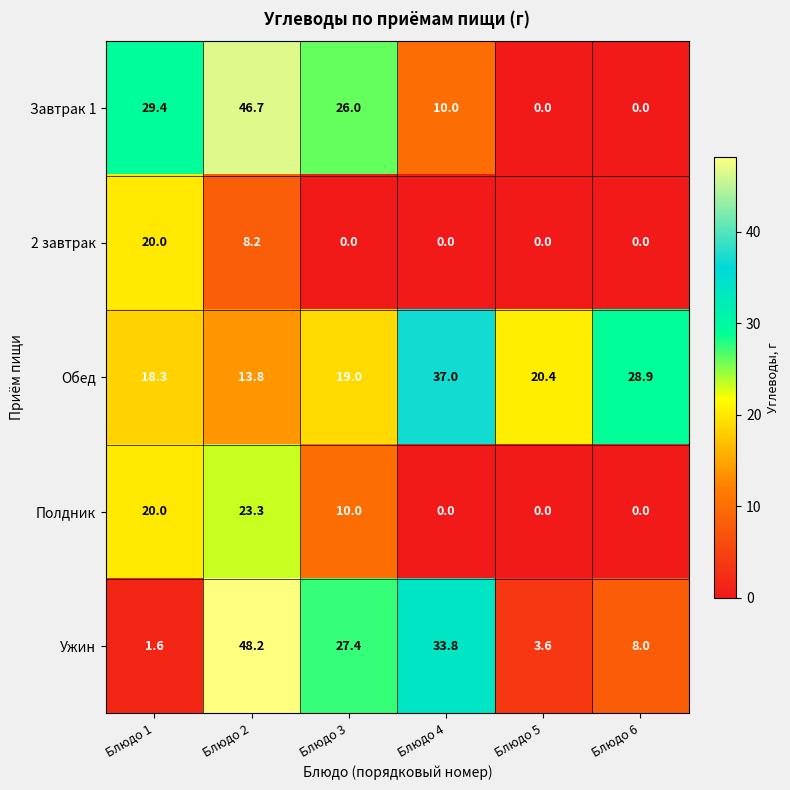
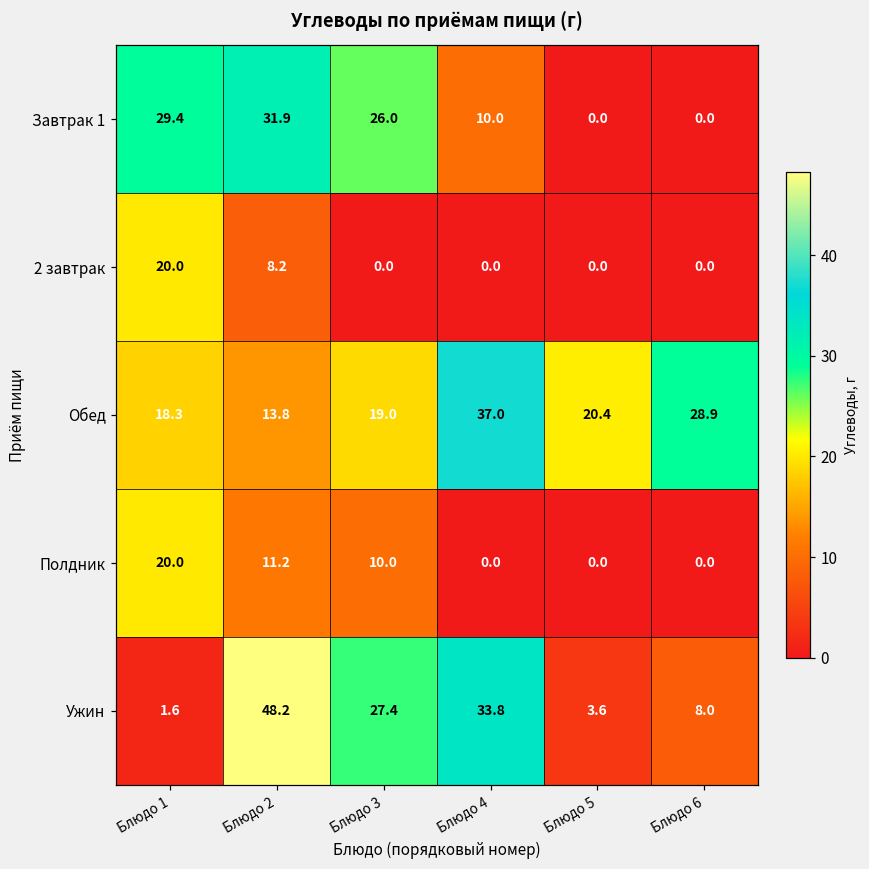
  {
    "Завтрак 1": {
      "Блюдо 1": 29.4,
-     "Блюдо 2": 46.7,
+     "Блюдо 2": 31.9,
      "Блюдо 3": 26.0,
      "Блюдо 4": 10.0,
      "Блюдо 5": 0.0,
      "Блюдо 6": 0.0
    },
    "2 завтрак": {
      "Блюдо 1": 20.0,
      "Блюдо 2": 8.2,
      "Блюдо 3": 0.0,
      "Блюдо 4": 0.0,
      "Блюдо 5": 0.0,
      "Блюдо 6": 0.0
    },
    "Обед": {
      "Блюдо 1": 18.3,
      "Блюдо 2": 13.8,
      "Блюдо 3": 19.0,
      "Блюдо 4": 37.0,
      "Блюдо 5": 20.4,
      "Блюдо 6": 28.9
    },
    "Полдник": {
      "Блюдо 1": 20.0,
-     "Блюдо 2": 23.3,
+     "Блюдо 2": 11.2,
      "Блюдо 3": 10.0,
      "Блюдо 4": 0.0,
      "Блюдо 5": 0.0,
      "Блюдо 6": 0.0
    },
    "Ужин": {
      "Блюдо 1": 1.6,
      "Блюдо 2": 48.2,
      "Блюдо 3": 27.4,
      "Блюдо 4": 33.8,
      "Блюдо 5": 3.6,
      "Блюдо 6": 8.0
    }
  }
